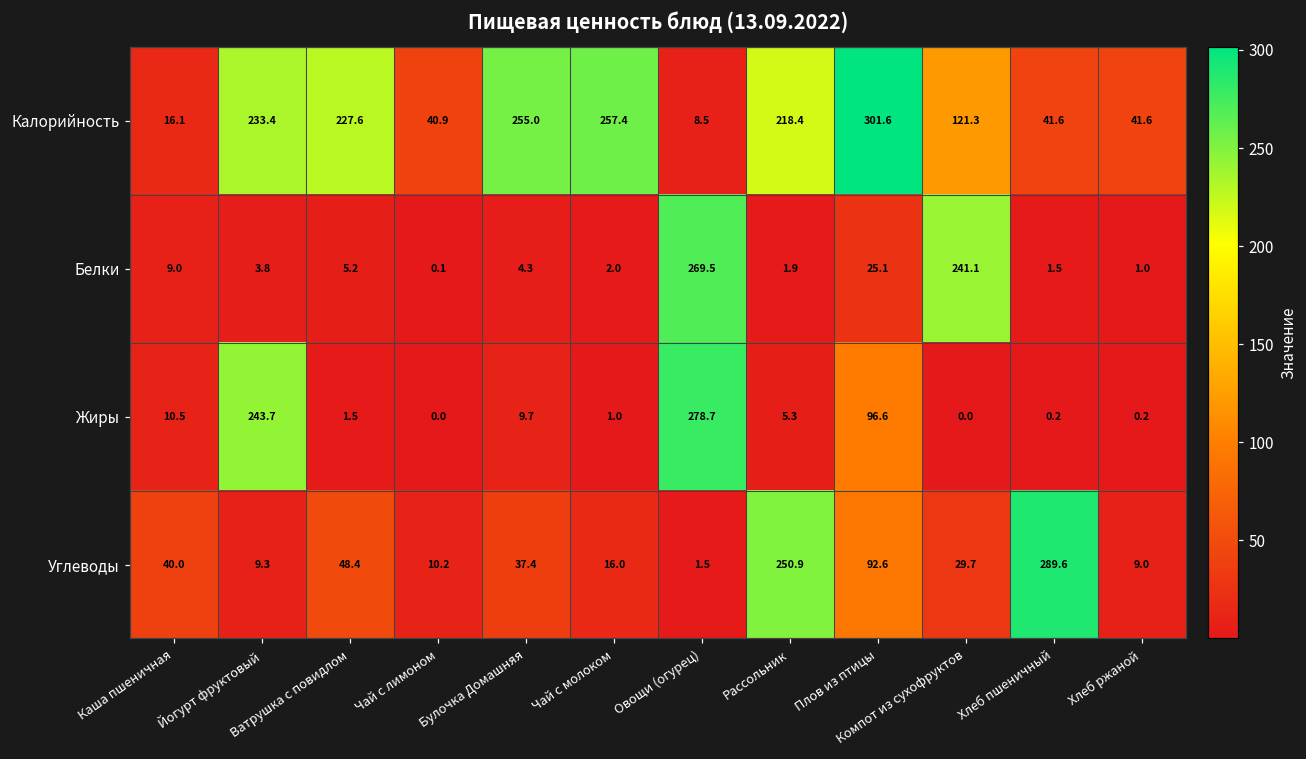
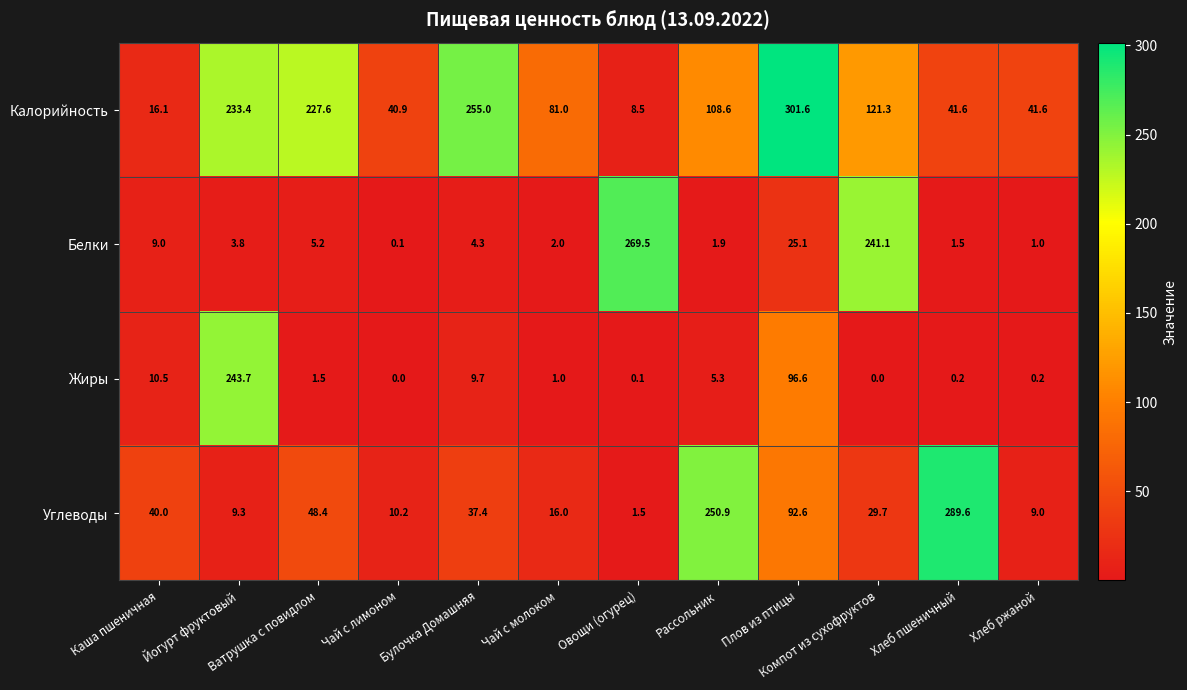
  {
    "Калорийность": {
      "Каша пшеничная": 16.1,
      "Йогурт фруктовый": 233.4,
      "Ватрушка с повидлом": 227.6,
      "Чай с лимоном": 40.9,
      "Булочка Домашняя": 255.0,
-     "Чай с молоком": 257.4,
+     "Чай с молоком": 81.0,
      "Овощи (огурец)": 8.5,
-     "Рассольник": 218.4,
+     "Рассольник": 108.6,
      "Плов из птицы": 301.6,
      "Компот из сухофруктов": 121.3,
      "Хлеб пшеничный": 41.6,
      "Хлеб ржаной": 41.6
    },
    "Белки": {
      "Каша пшеничная": 9.0,
      "Йогурт фруктовый": 3.8,
      "Ватрушка с повидлом": 5.2,
      "Чай с лимоном": 0.1,
      "Булочка Домашняя": 4.3,
      "Чай с молоком": 2.0,
      "Овощи (огурец)": 269.5,
      "Рассольник": 1.9,
      "Плов из птицы": 25.1,
      "Компот из сухофруктов": 241.1,
      "Хлеб пшеничный": 1.5,
      "Хлеб ржаной": 1.0
    },
    "Жиры": {
      "Каша пшеничная": 10.5,
      "Йогурт фруктовый": 243.7,
      "Ватрушка с повидлом": 1.5,
      "Чай с лимоном": 0.0,
      "Булочка Домашняя": 9.7,
      "Чай с молоком": 1.0,
-     "Овощи (огурец)": 278.7,
+     "Овощи (огурец)": 0.1,
      "Рассольник": 5.3,
      "Плов из птицы": 96.6,
      "Компот из сухофруктов": 0.0,
      "Хлеб пшеничный": 0.2,
      "Хлеб ржаной": 0.2
    },
    "Углеводы": {
      "Каша пшеничная": 40.0,
      "Йогурт фруктовый": 9.3,
      "Ватрушка с повидлом": 48.4,
      "Чай с лимоном": 10.2,
      "Булочка Домашняя": 37.4,
      "Чай с молоком": 16.0,
      "Овощи (огурец)": 1.5,
      "Рассольник": 250.9,
      "Плов из птицы": 92.6,
      "Компот из сухофруктов": 29.7,
      "Хлеб пшеничный": 289.6,
      "Хлеб ржаной": 9.0
    }
  }
